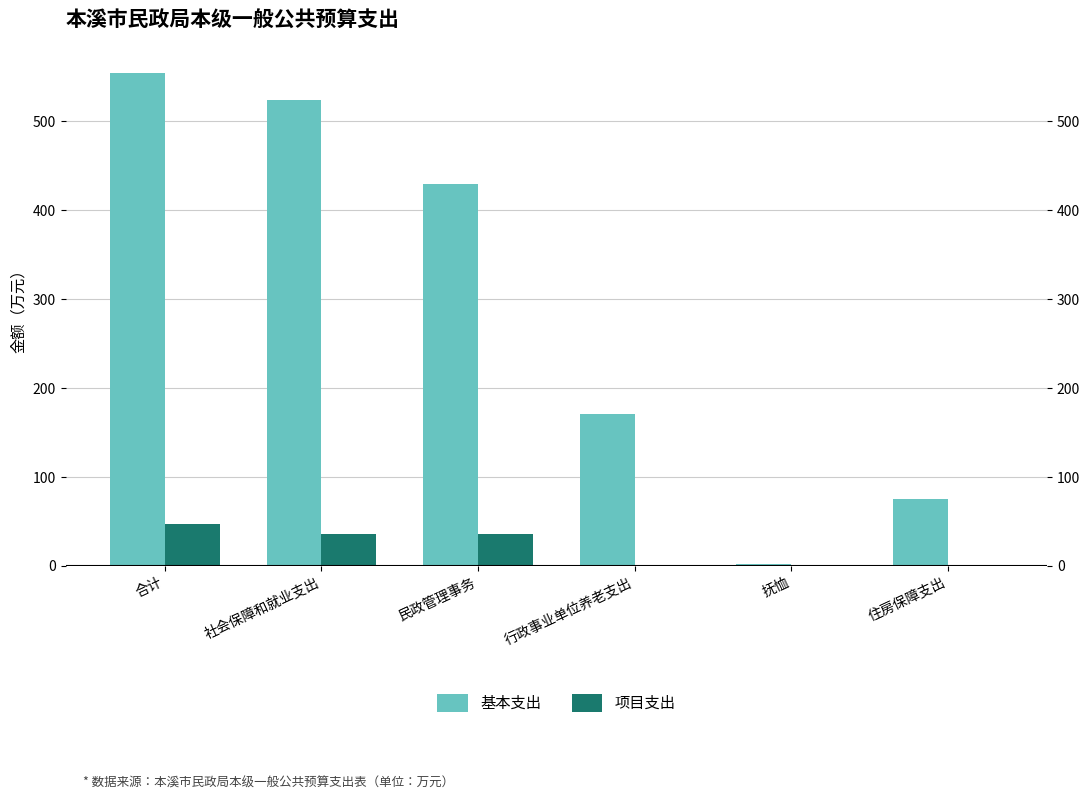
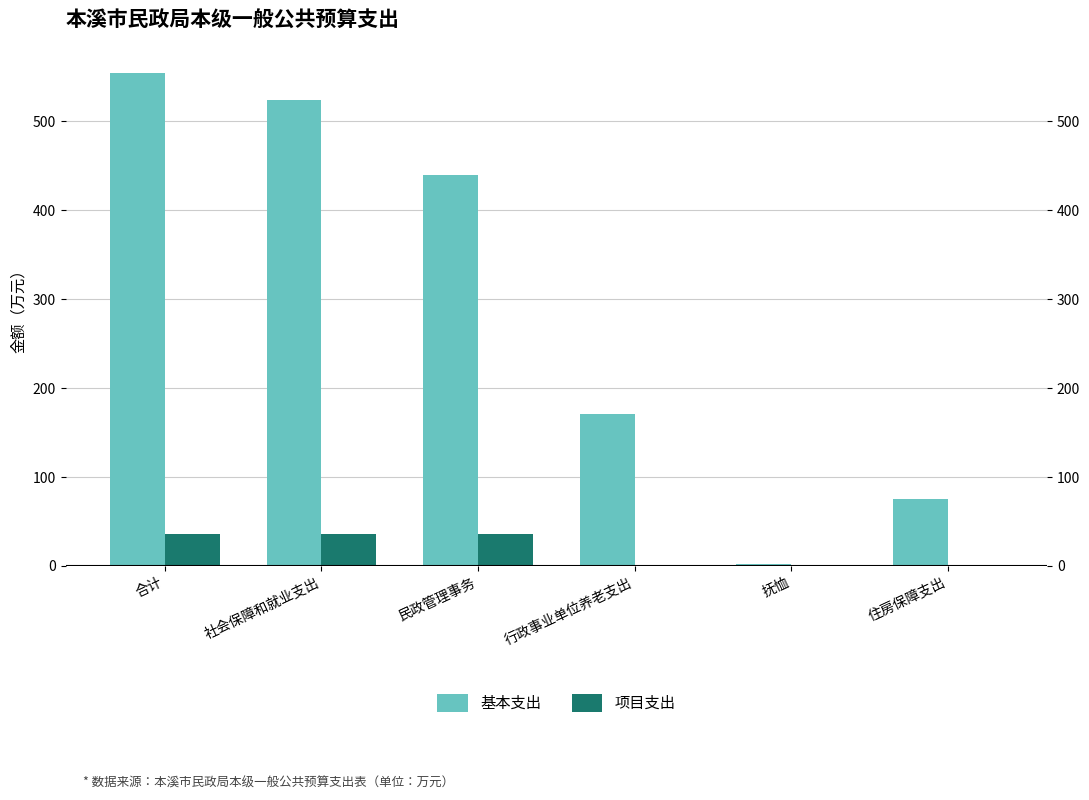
  {
    "基本支出": {
      "合计": 550,
      "社会保障和就业支出": 520,
-     "民政管理事务": 430,
+     "民政管理事务": 440,
      "行政事业单位养老支出": 170,
      "住房保障支出": 80
    },
    "项目支出": {
-     "合计": 50,
+     "合计": 40,
      "社会保障和就业支出": 40,
      "民政管理事务": 40,
      "行政事业单位养老支出": 0,
      "抚恤": 0,
      "住房保障支出": 0
    }
  }
